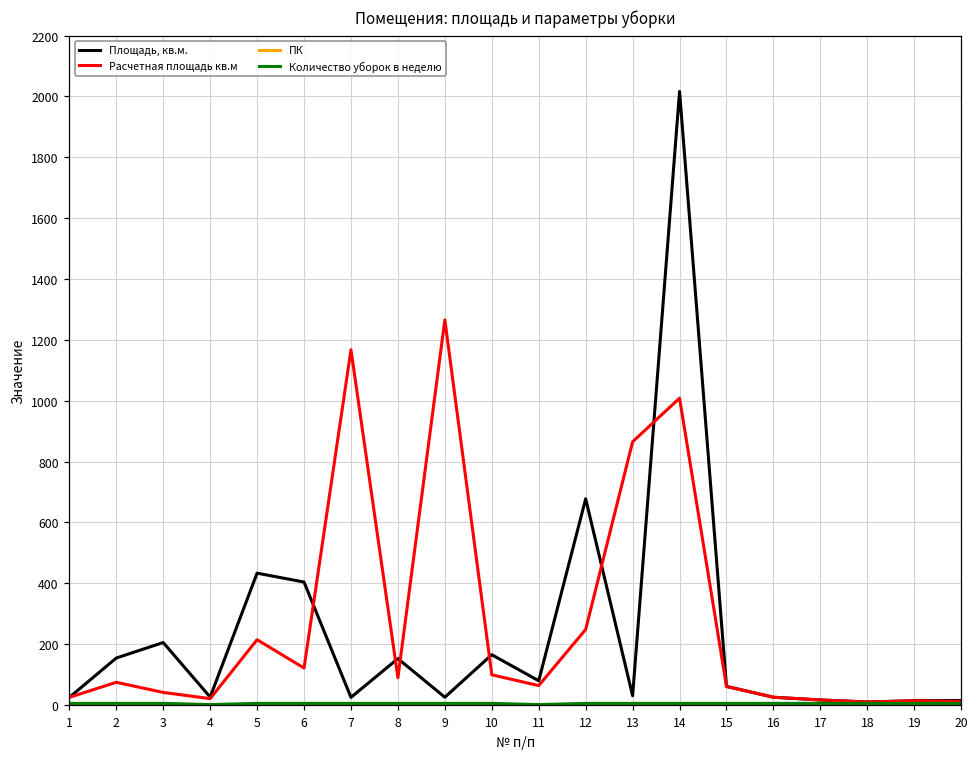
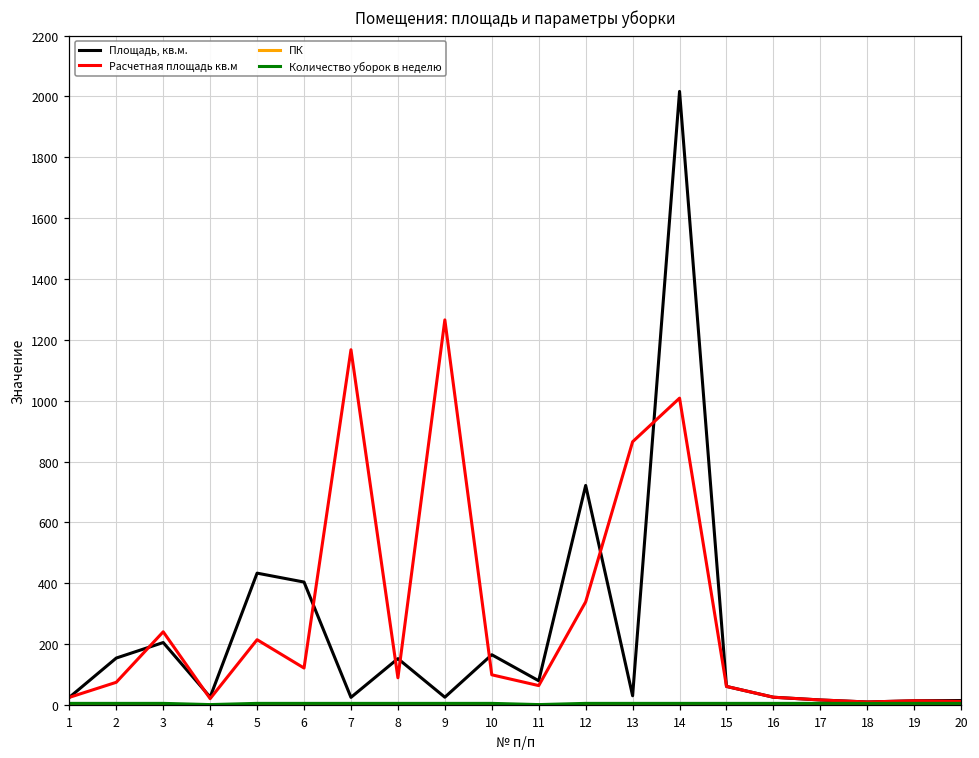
  {
    "Площадь, кв.м.": {
      "2": 150,
      "3": 210,
      "5": 430,
      "6": 400,
      "7": 20,
      "8": 150,
      "9": 30,
      "10": 160,
      "11": 80,
-     "12": 680,
+     "12": 720,
      "13": 30,
      "14": 2020
    },
    "Расчетная площадь кв.м": {
      "2": 70,
-     "3": 40,
+     "3": 240,
      "5": 210,
      "6": 120,
      "7": 1170,
      "8": 90,
      "9": 1270,
      "10": 100,
      "11": 60,
-     "12": 250,
+     "12": 340,
      "13": 870,
      "14": 1010
    }
  }
